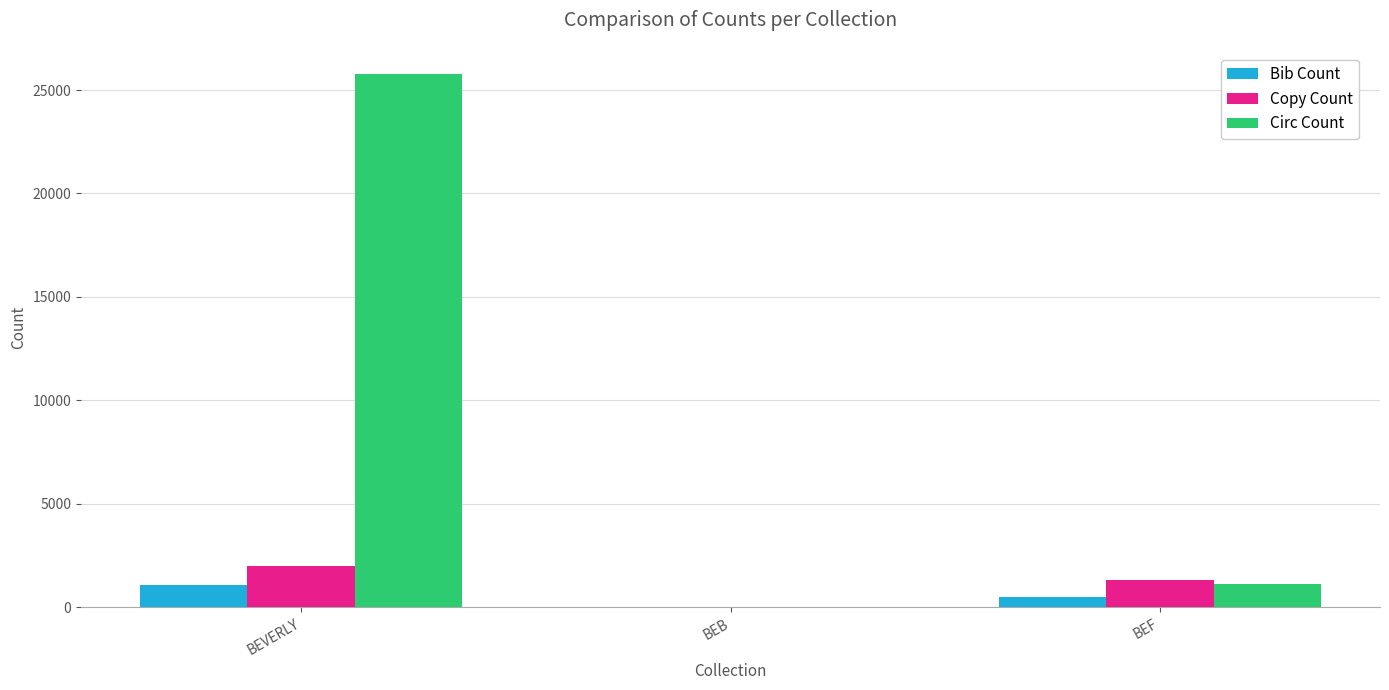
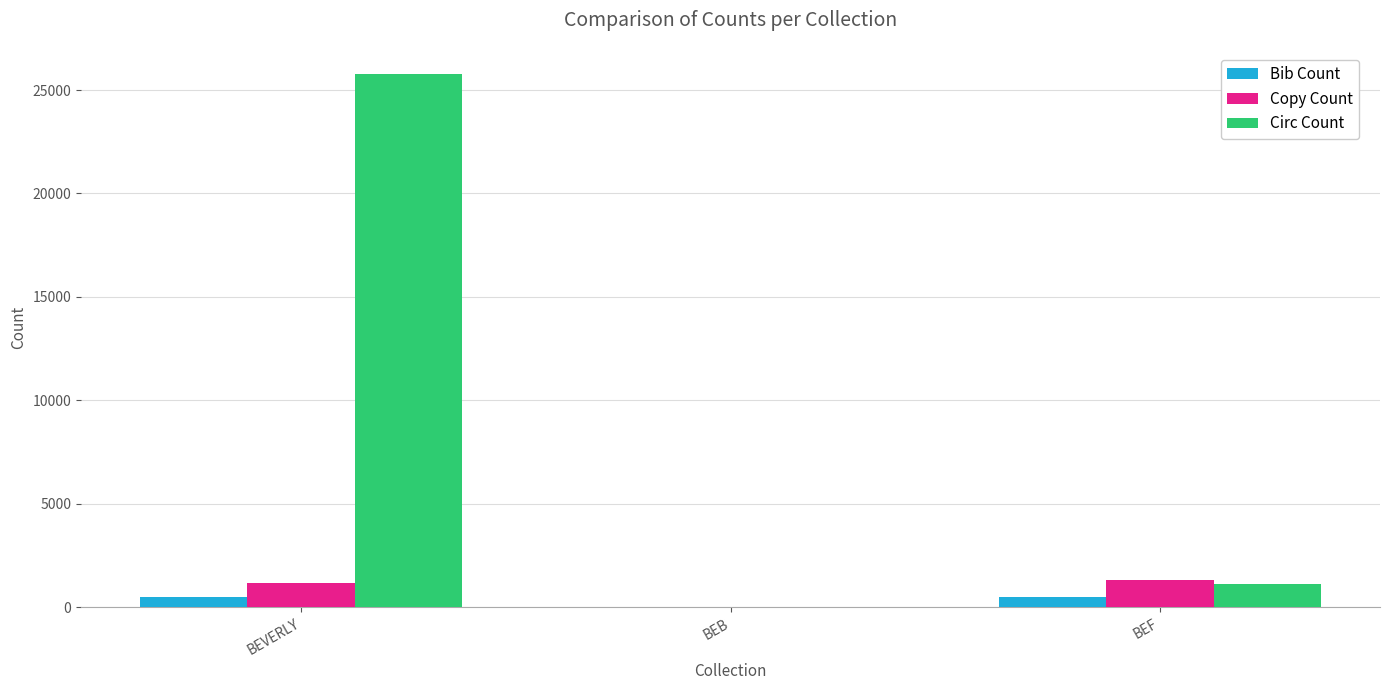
  {
    "Bib Count": {
-     "BEVERLY": 1100,
+     "BEVERLY": 500,
      "BEF": 500
    },
    "Copy Count": {
-     "BEVERLY": 2000,
+     "BEVERLY": 1200,
      "BEF": 1300
    },
    "Circ Count": {
      "BEVERLY": 25800,
      "BEB": 0,
      "BEF": 1100
    }
  }
